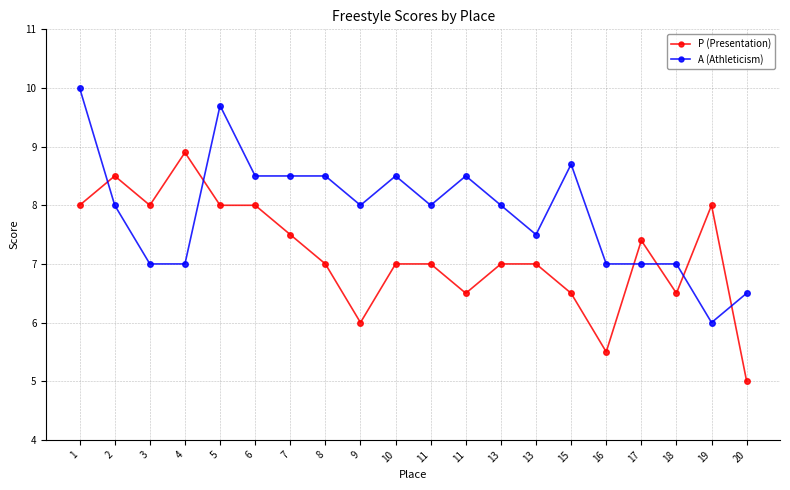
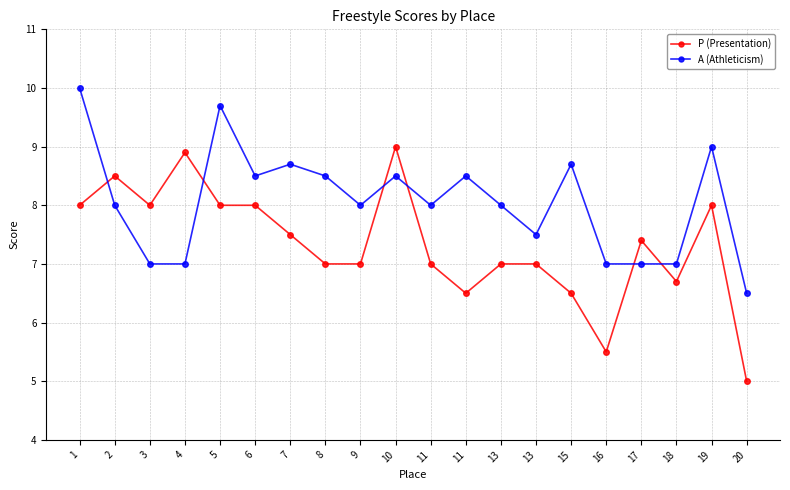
  {
    "P (Presentation)": {
      "1": 8.0,
      "2": 8.5,
      "3": 8.0,
      "4": 8.9,
      "5": 8.0,
      "6": 8.0,
      "7": 7.5,
      "8": 7.0,
-     "9": 6,
-     "10": 7,
+     "9": 7,
+     "10": 9,
      "15": 6.5,
      "16": 5.5,
      "17": 7.4,
-     "18": 6.5,
+     "18": 6.7,
      "19": 8.0,
      "20": 5.0
    },
    "A (Athleticism)": {
      "1": 10.0,
      "2": 8.0,
      "3": 7.0,
      "4": 7.0,
      "5": 9.7,
      "6": 8.5,
-     "7": 8.5,
+     "7": 8.7,
      "8": 8.5,
      "9": 8.0,
      "10": 8.5,
      "15": 8.7,
      "16": 7.0,
      "17": 7.0,
      "18": 7.0,
-     "19": 6,
+     "19": 9,
      "20": 6.5
    }
  }
